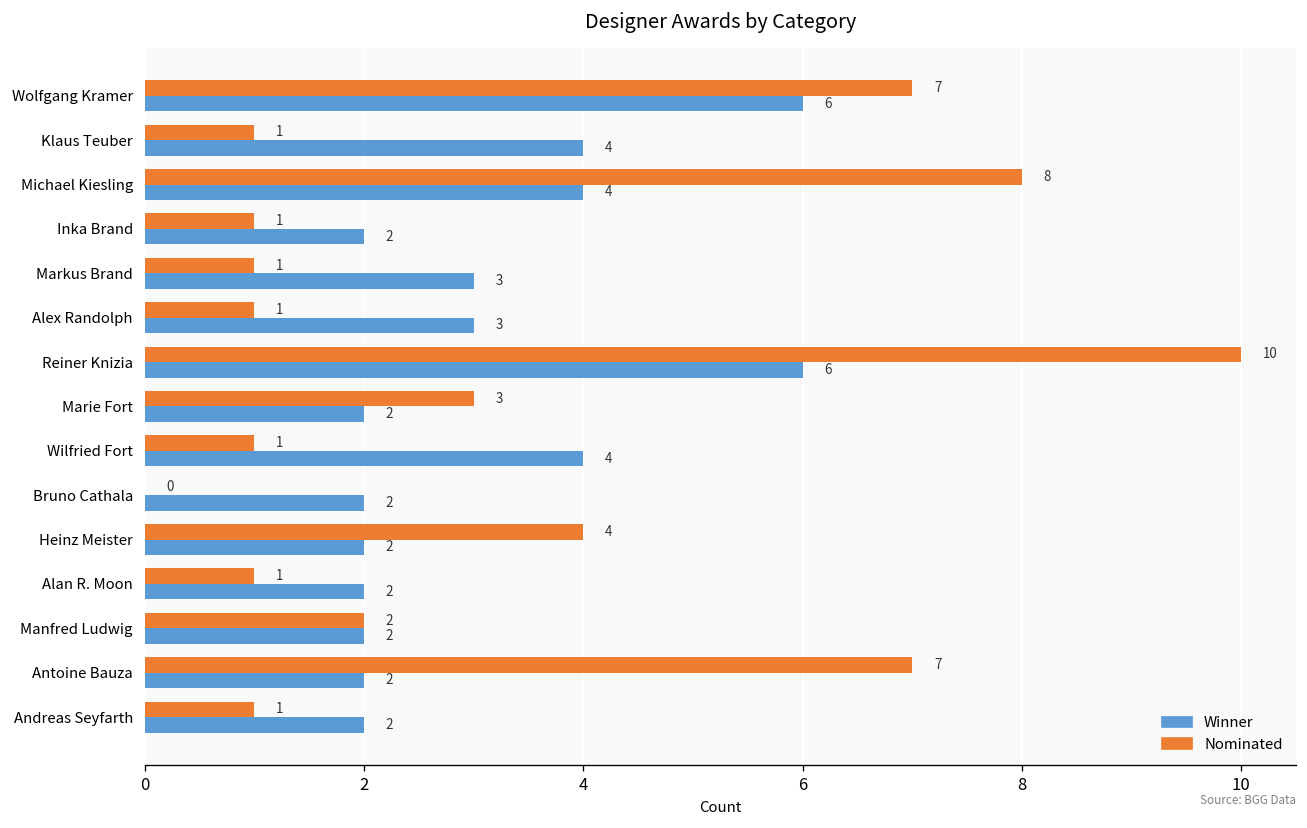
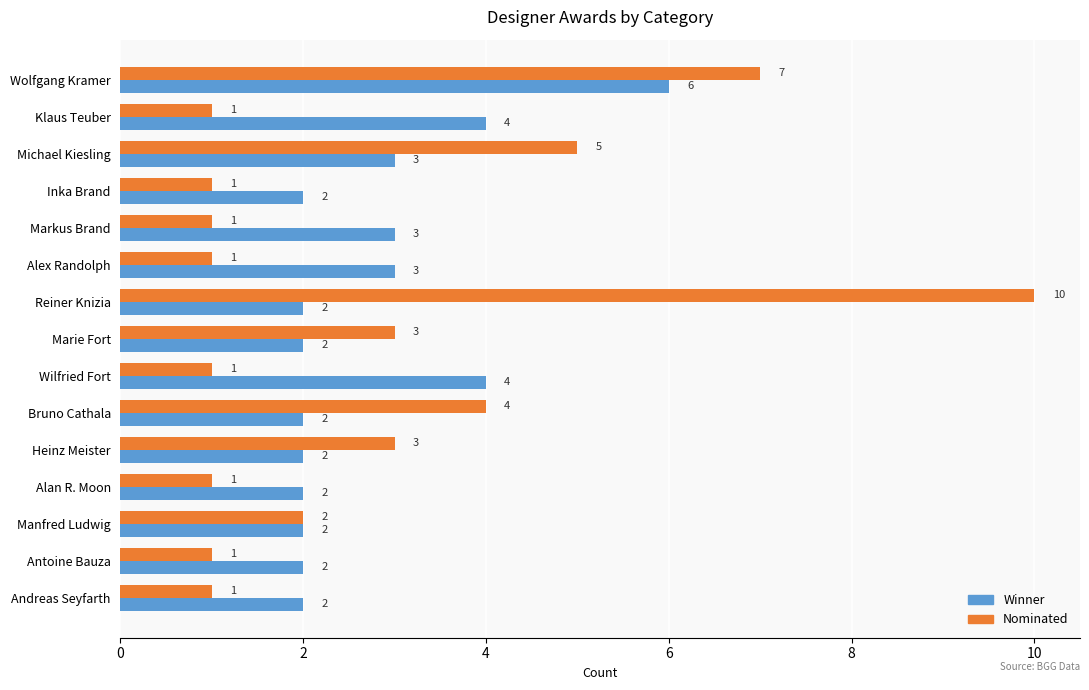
  {
    "Winner": {
      "Wolfgang Kramer": 6,
      "Klaus Teuber": 4,
-     "Michael Kiesling": 4,
+     "Michael Kiesling": 3,
      "Inka Brand": 2,
      "Markus Brand": 3,
      "Alex Randolph": 3,
-     "Reiner Knizia": 6,
+     "Reiner Knizia": 2,
      "Marie Fort": 2,
      "Wilfried Fort": 4,
      "Bruno Cathala": 2,
      "Heinz Meister": 2,
      "Alan R. Moon": 2,
      "Manfred Ludwig": 2,
      "Antoine Bauza": 2,
      "Andreas Seyfarth": 2
    },
    "Nominated": {
      "Wolfgang Kramer": 7,
      "Klaus Teuber": 1,
-     "Michael Kiesling": 8,
+     "Michael Kiesling": 5,
      "Inka Brand": 1,
      "Markus Brand": 1,
      "Alex Randolph": 1,
      "Reiner Knizia": 10,
      "Marie Fort": 3,
      "Wilfried Fort": 1,
-     "Bruno Cathala": 0,
-     "Heinz Meister": 4,
+     "Bruno Cathala": 4,
+     "Heinz Meister": 3,
      "Alan R. Moon": 1,
      "Manfred Ludwig": 2,
-     "Antoine Bauza": 7,
+     "Antoine Bauza": 1,
      "Andreas Seyfarth": 1
    }
  }
